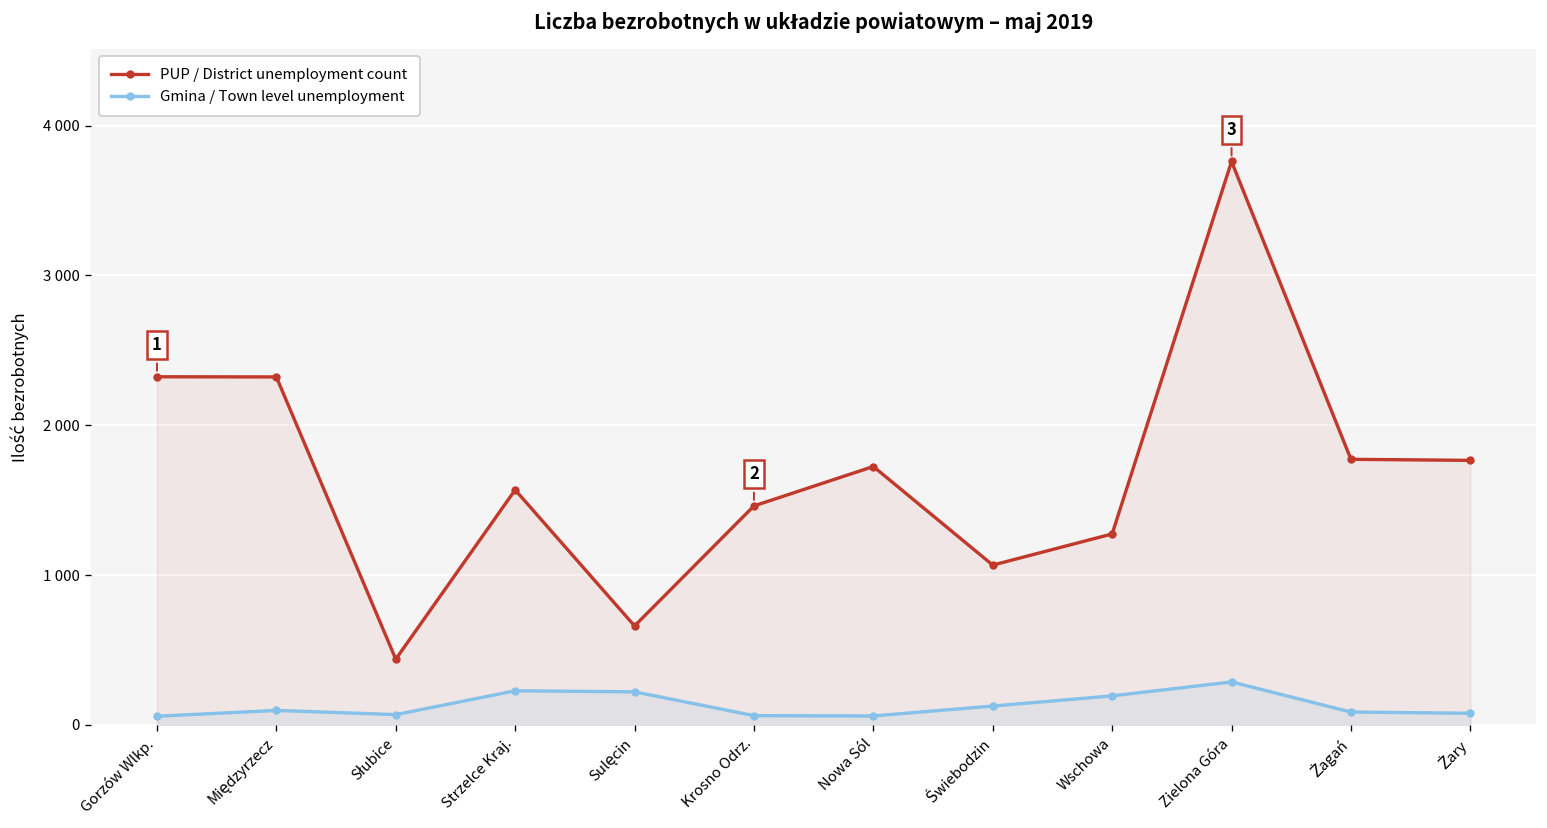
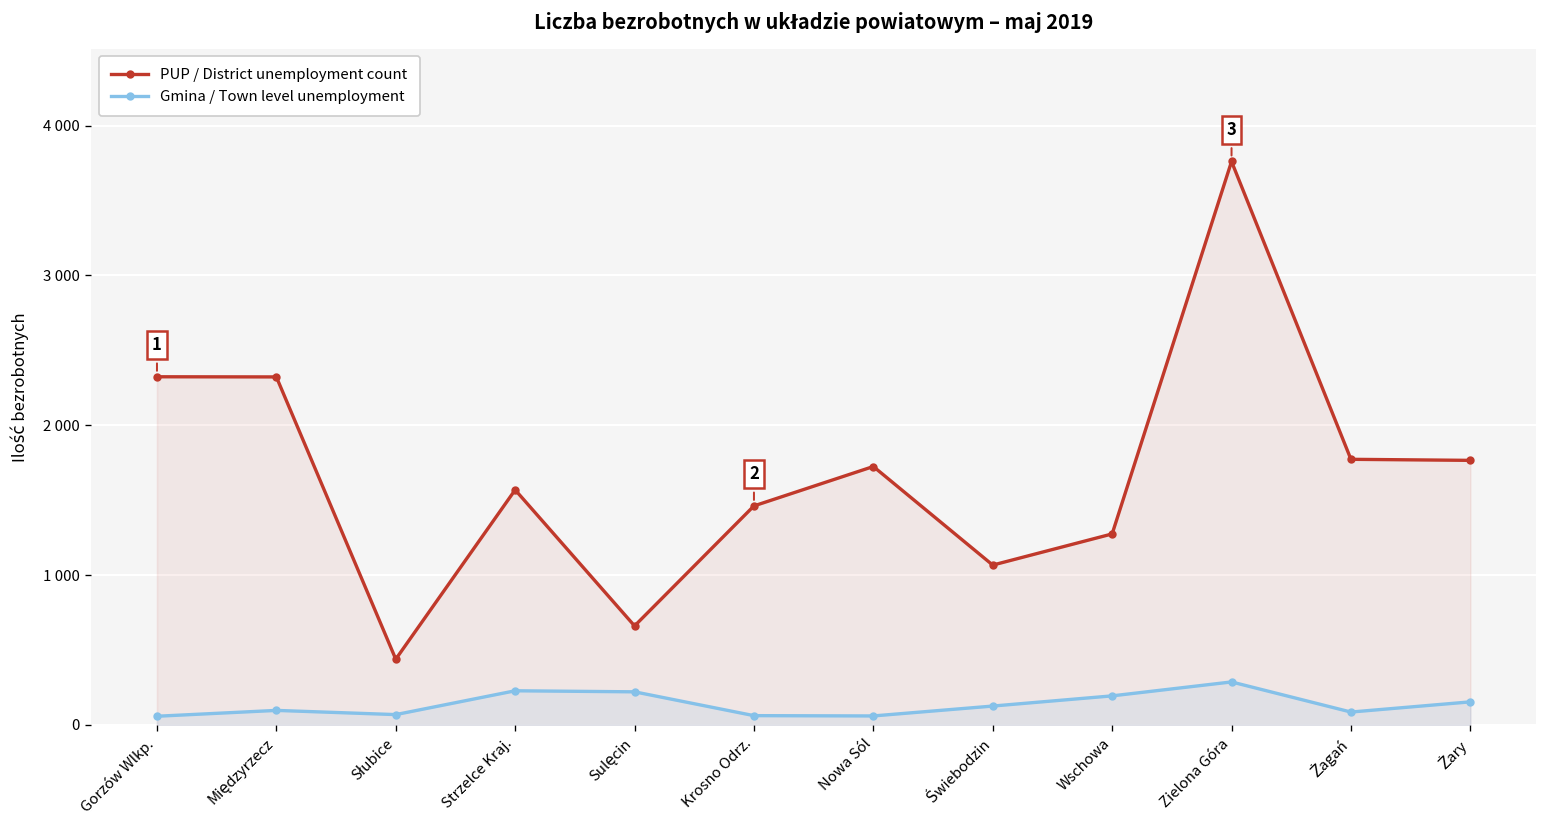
  {
    "PUP / District unemployment count": {
      "Międzyrzecz": 2320,
      "Słubice": 440,
      "Strzelce Kraj.": 1570,
      "Sulęcin": 660,
      "Nowa Sól": 1730,
      "Świebodzin": 1070,
      "Wschowa": 1280,
      "Żagań": 1770,
      "Żary": 1770
    },
    "Gmina / Town level unemployment": {
      "Gorzów Wlkp.": 60,
      "Międzyrzecz": 100,
      "Słubice": 70,
      "Strzelce Kraj.": 230,
      "Sulęcin": 220,
      "Krosno Odrz.": 60,
      "Nowa Sól": 60,
      "Świebodzin": 130,
      "Wschowa": 190,
      "Zielona Góra": 290,
      "Żagań": 90,
-     "Żary": 80
+     "Żary": 150
    }
  }
